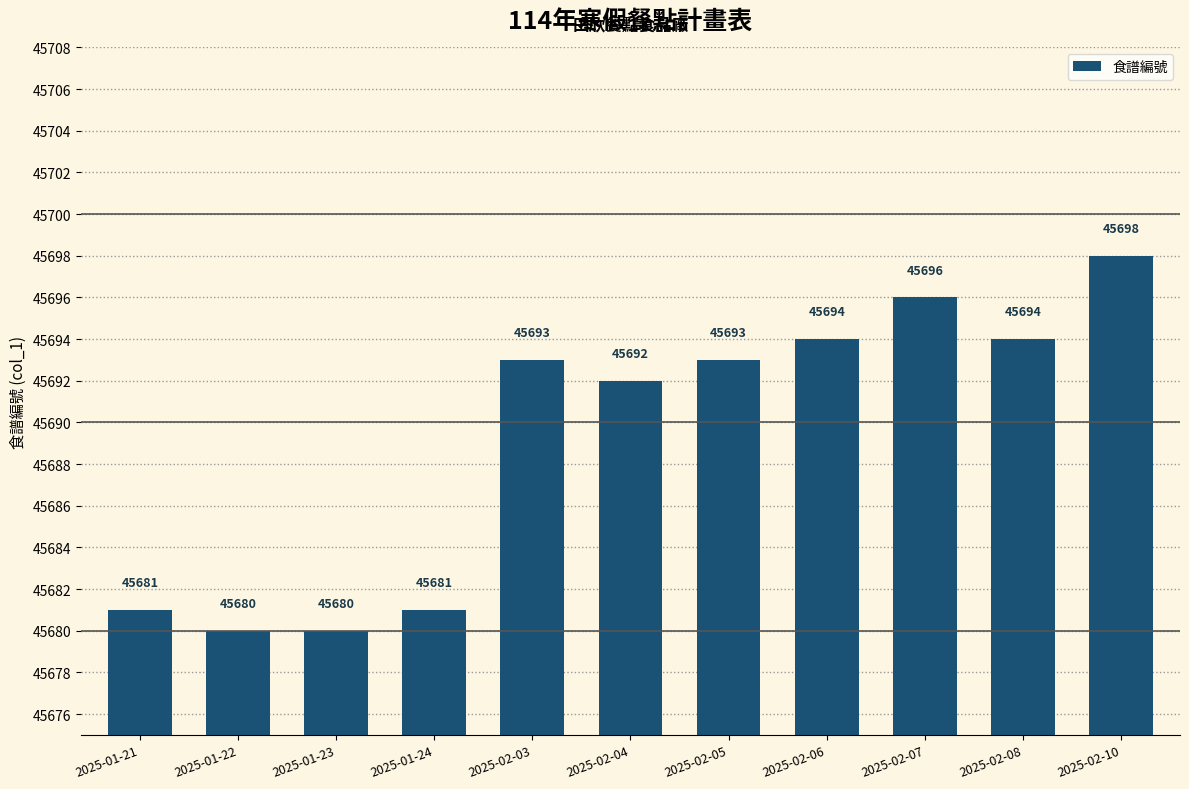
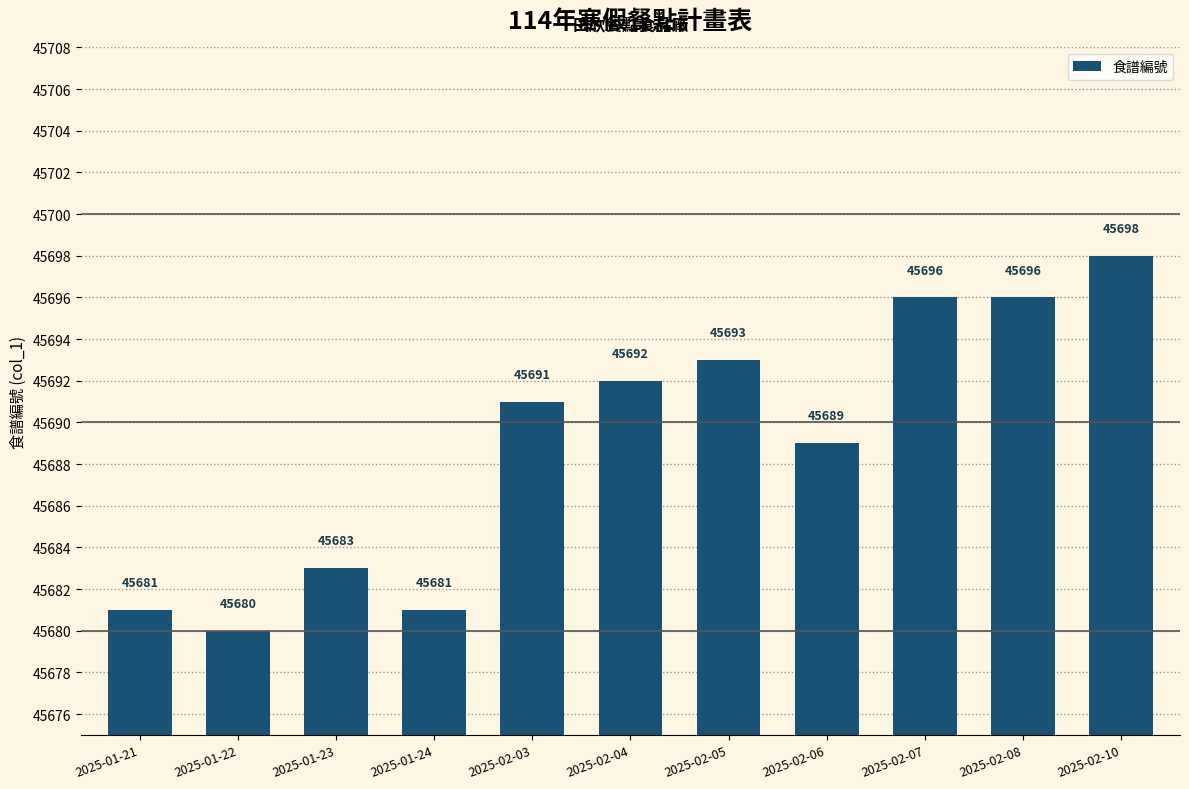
  {
    "2025-01-21": 45681,
    "2025-01-22": 45680,
-   "2025-01-23": 45680,
+   "2025-01-23": 45683,
    "2025-01-24": 45681,
-   "2025-02-03": 45693,
+   "2025-02-03": 45691,
    "2025-02-04": 45692,
    "2025-02-05": 45693,
-   "2025-02-06": 45694,
+   "2025-02-06": 45689,
    "2025-02-07": 45696,
-   "2025-02-08": 45694,
+   "2025-02-08": 45696,
    "2025-02-10": 45698
  }
